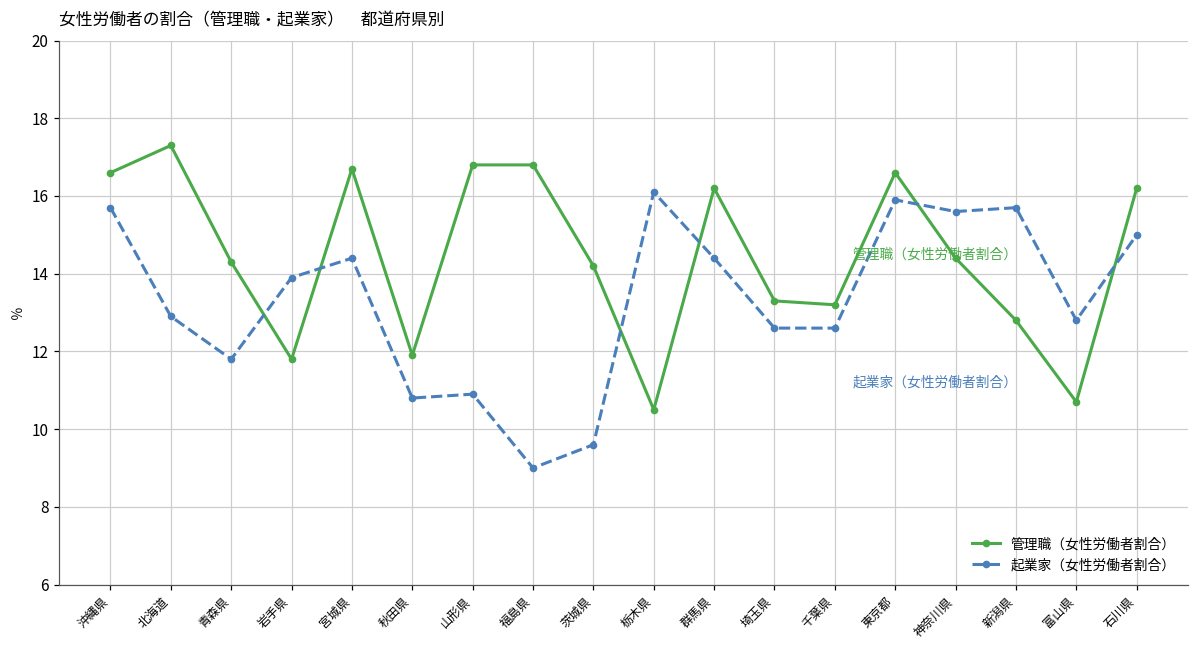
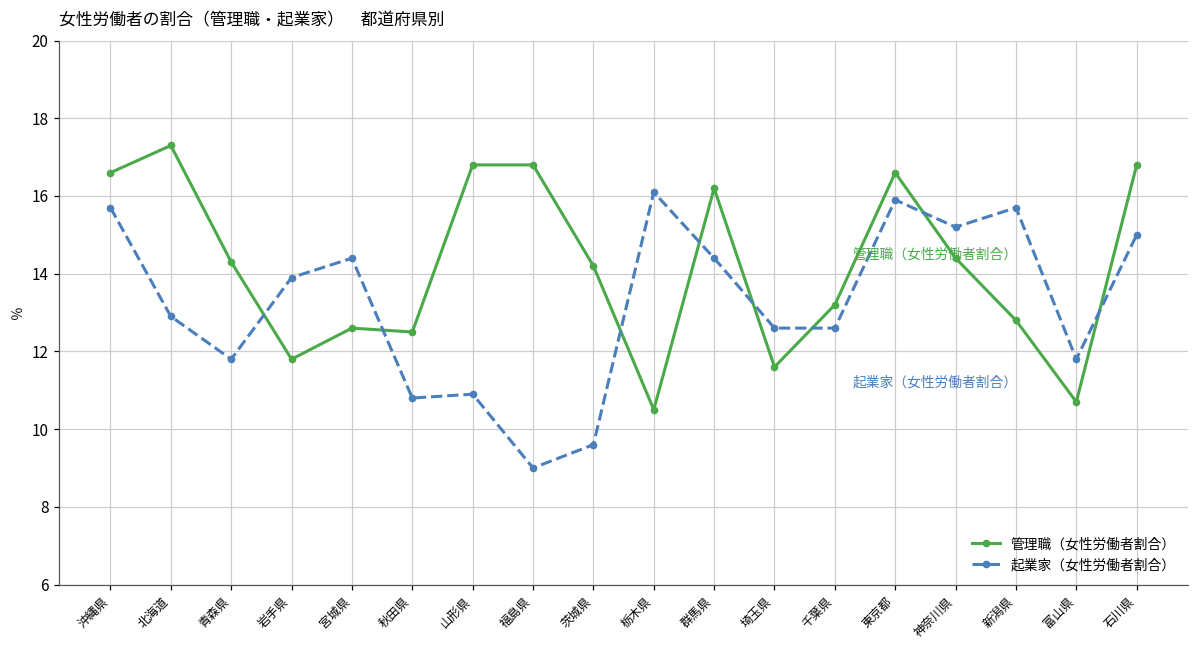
  {
    "管理職（女性労働者割合）": {
      "沖縄県": 16.6,
      "北海道": 17.3,
      "青森県": 14.3,
      "岩手県": 11.8,
-     "宮城県": 16.7,
-     "秋田県": 11.9,
+     "宮城県": 12.6,
+     "秋田県": 12.5,
      "山形県": 16.8,
      "福島県": 16.8,
      "茨城県": 14.2,
      "栃木県": 10.5,
      "群馬県": 16.2,
-     "埼玉県": 13.3,
+     "埼玉県": 11.6,
      "千葉県": 13.2,
      "東京都": 16.6,
      "神奈川県": 14.4,
      "新潟県": 12.8,
      "富山県": 10.7,
-     "石川県": 16.2
+     "石川県": 16.8
    },
    "起業家（女性労働者割合）": {
      "沖縄県": 15.7,
      "北海道": 12.9,
      "青森県": 11.8,
      "岩手県": 13.9,
      "宮城県": 14.4,
      "秋田県": 10.8,
      "山形県": 10.9,
      "福島県": 9.0,
      "茨城県": 9.6,
      "栃木県": 16.1,
      "群馬県": 14.4,
      "埼玉県": 12.6,
      "千葉県": 12.6,
      "東京都": 15.9,
-     "神奈川県": 15.6,
+     "神奈川県": 15.2,
      "新潟県": 15.7,
-     "富山県": 12.8,
+     "富山県": 11.8,
      "石川県": 15.0
    }
  }
